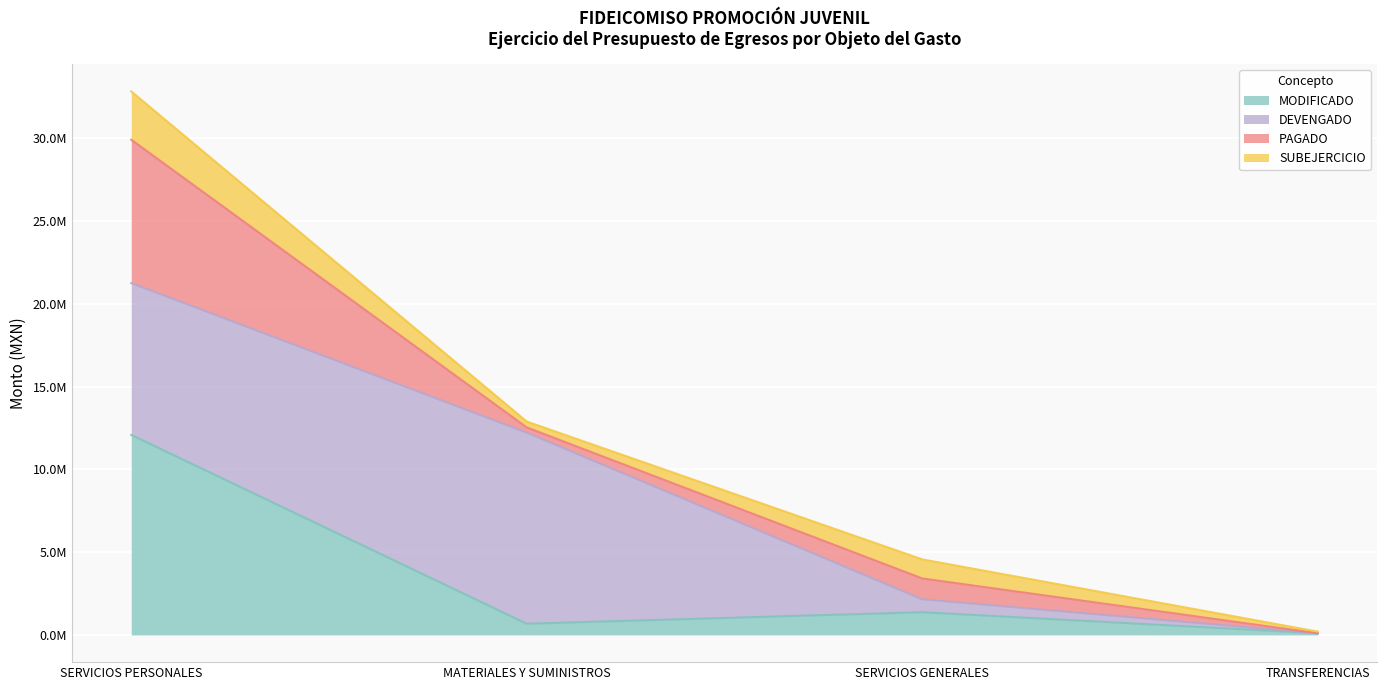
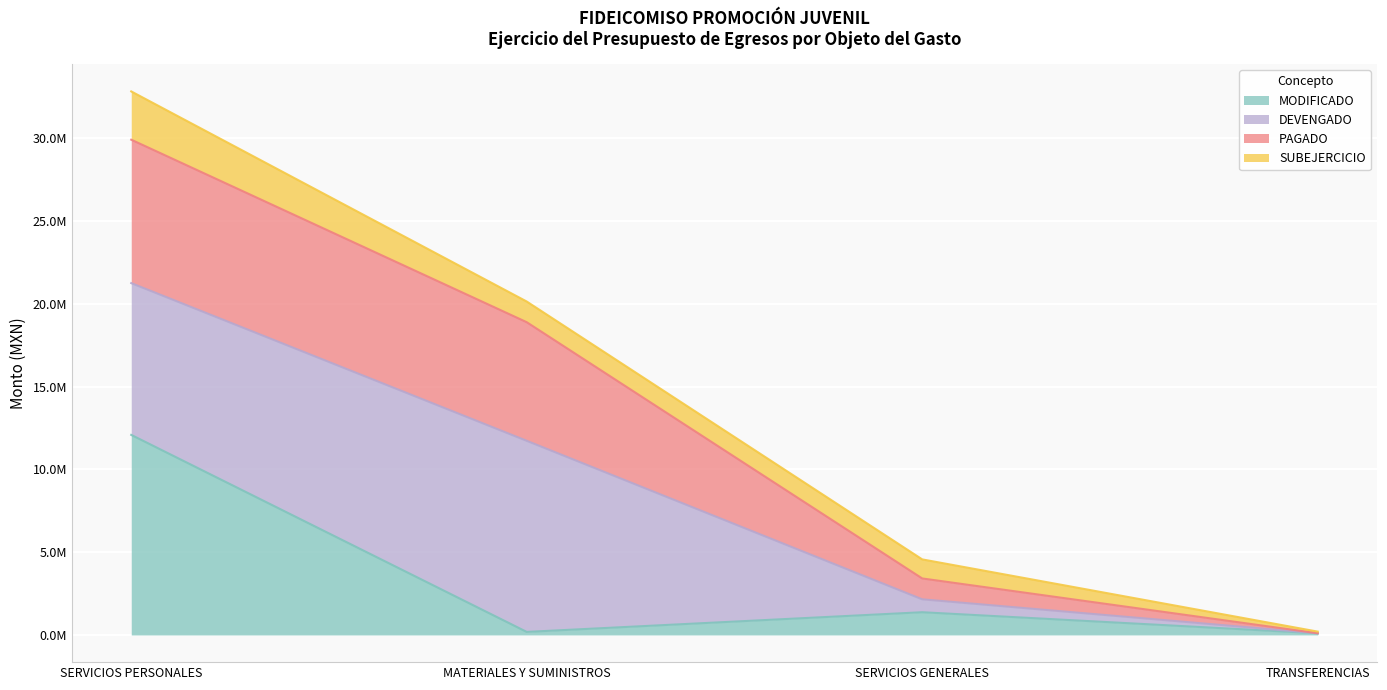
  {
    "MODIFICADO": {
      "SERVICIOS PERSONALES": 12100000,
-     "MATERIALES Y SUMINISTROS": 700000,
+     "MATERIALES Y SUMINISTROS": 200000,
      "SERVICIOS GENERALES": 1400000
    },
    "DEVENGADO": {
      "SERVICIOS PERSONALES": 9200000,
      "MATERIALES Y SUMINISTROS": 11500000,
      "SERVICIOS GENERALES": 800000
    },
    "PAGADO": {
      "SERVICIOS PERSONALES": 8700000,
-     "MATERIALES Y SUMINISTROS": 300000,
+     "MATERIALES Y SUMINISTROS": 7200000,
      "SERVICIOS GENERALES": 1300000
    },
    "SUBEJERCICIO": {
      "SERVICIOS PERSONALES": 2900000,
-     "MATERIALES Y SUMINISTROS": 400000,
+     "MATERIALES Y SUMINISTROS": 1200000,
      "SERVICIOS GENERALES": 1200000
    }
  }
